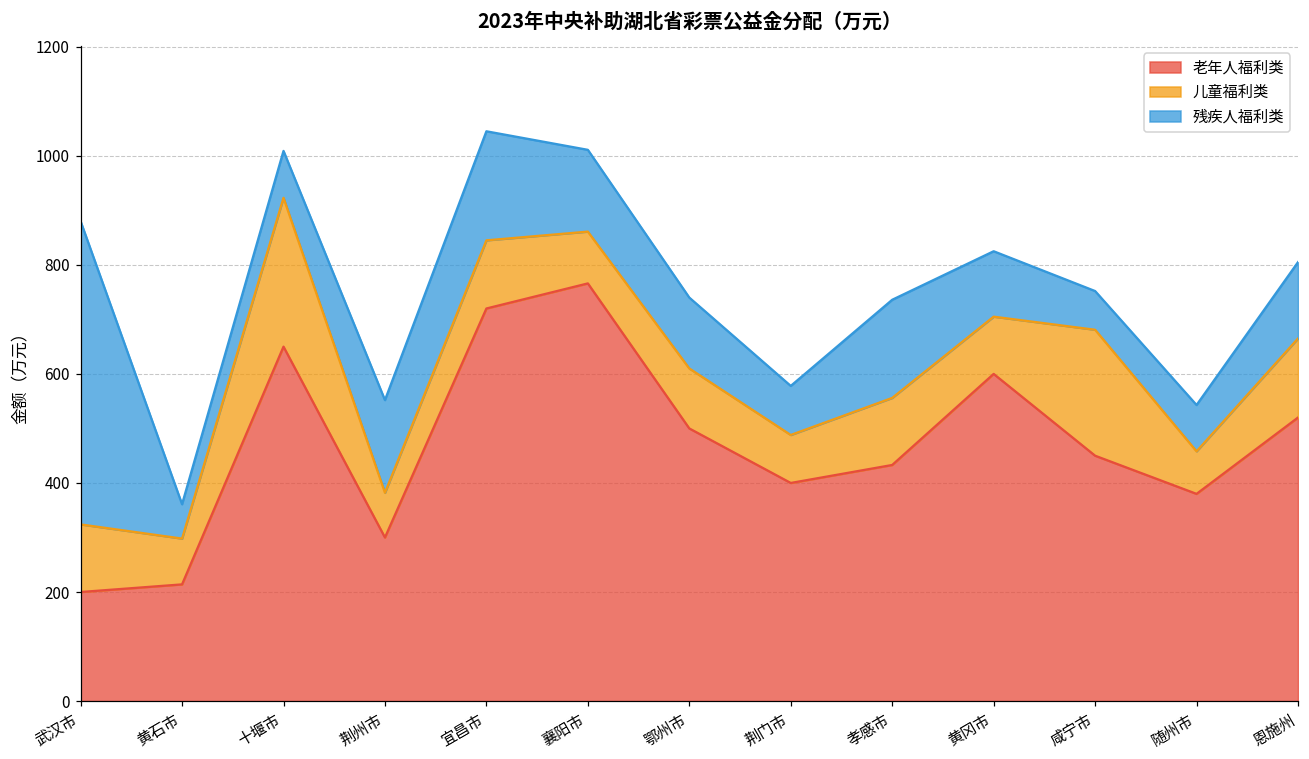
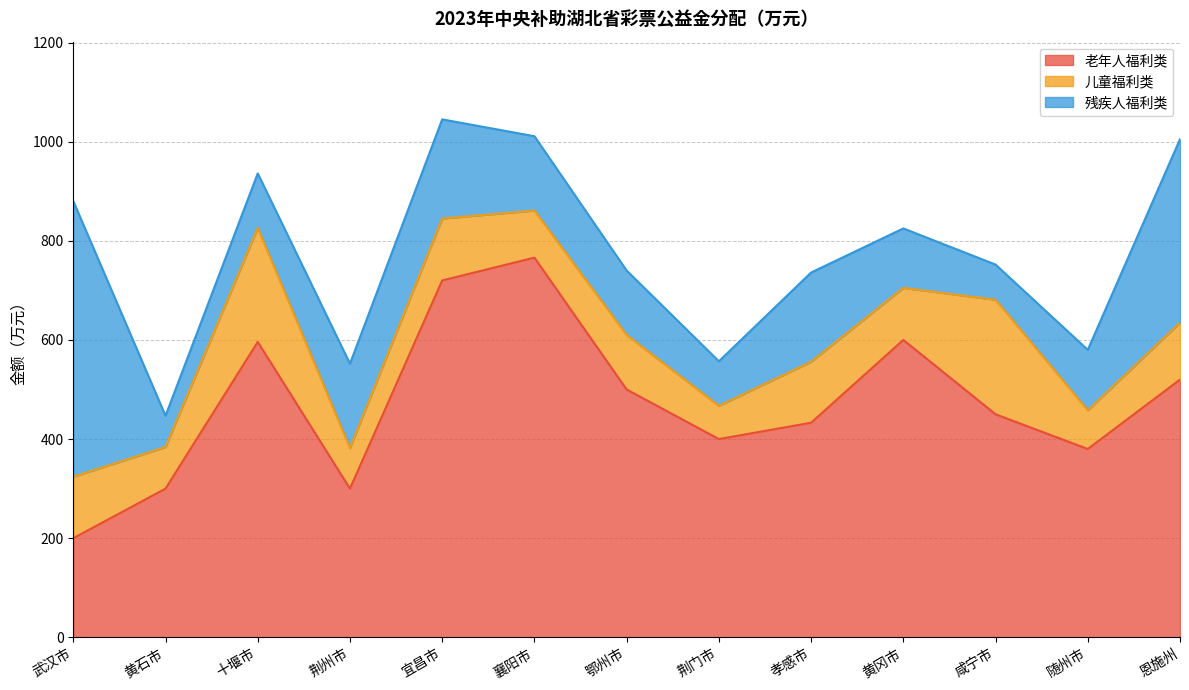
  {
    "老年人福利类": {
      "武汉市": 200,
-     "黄石市": 210,
-     "十堰市": 650,
+     "黄石市": 300,
+     "十堰市": 600,
      "荆州市": 300,
      "宜昌市": 720,
      "襄阳市": 770,
      "鄂州市": 500,
      "荆门市": 400,
      "孝感市": 430,
      "黄冈市": 600,
      "咸宁市": 450,
      "随州市": 380,
      "恩施州": 520
    },
    "儿童福利类": {
      "武汉市": 120,
      "黄石市": 80,
-     "十堰市": 270,
+     "十堰市": 230,
      "荆州市": 80,
      "宜昌市": 130,
      "襄阳市": 100,
      "鄂州市": 110,
-     "荆门市": 90,
+     "荆门市": 70,
      "孝感市": 120,
      "黄冈市": 110,
      "咸宁市": 230,
      "随州市": 80,
-     "恩施州": 150
+     "恩施州": 120
    },
    "残疾人福利类": {
      "武汉市": 560,
      "黄石市": 60,
-     "十堰市": 90,
+     "十堰市": 110,
      "荆州市": 170,
      "宜昌市": 200,
      "襄阳市": 150,
      "鄂州市": 130,
      "荆门市": 90,
      "孝感市": 180,
      "黄冈市": 120,
      "咸宁市": 70,
-     "随州市": 90,
-     "恩施州": 140
+     "随州市": 120,
+     "恩施州": 370
    }
  }
